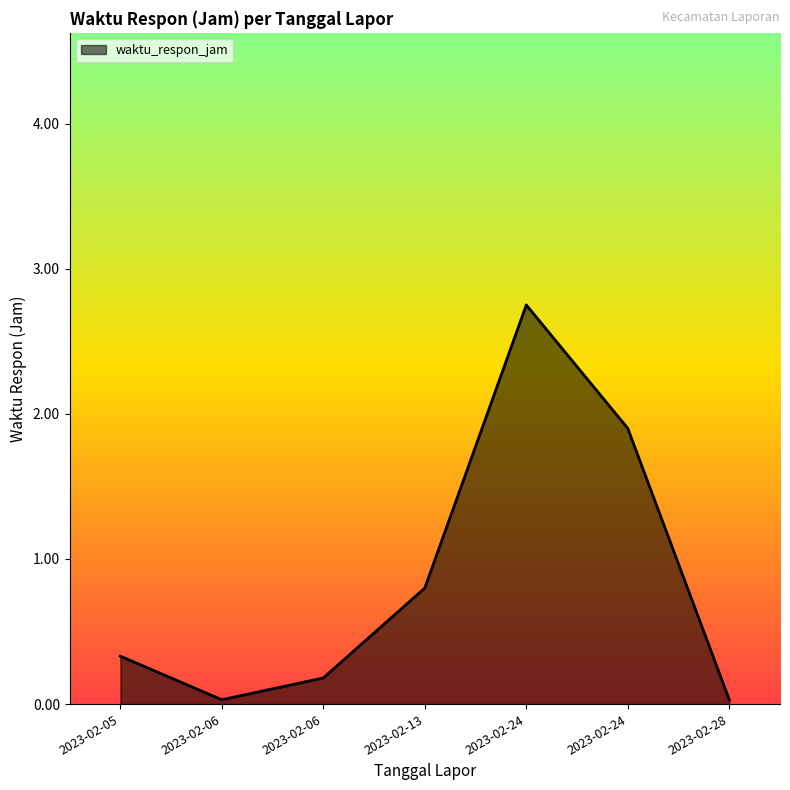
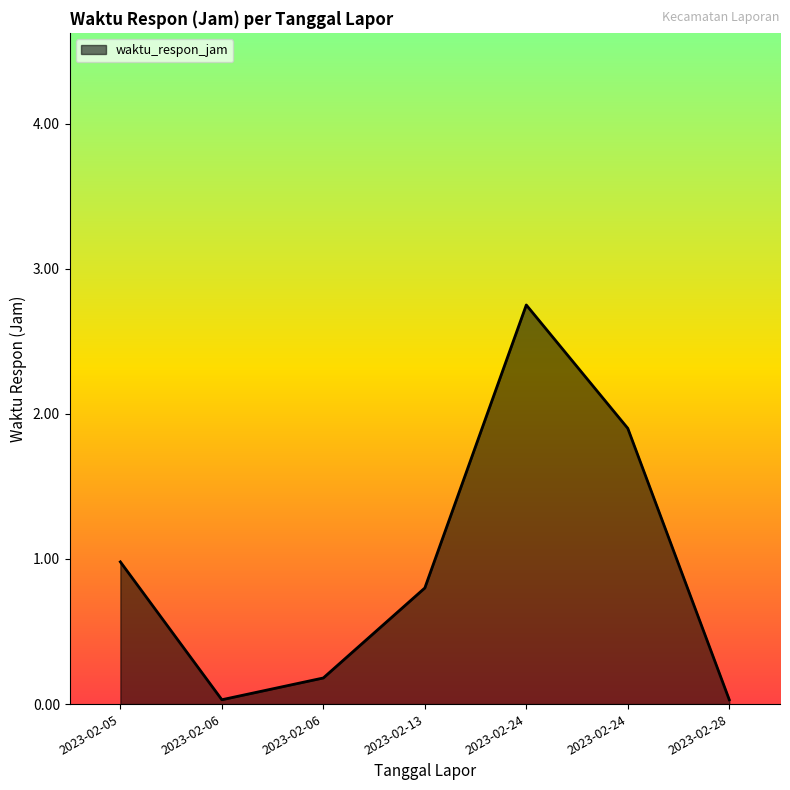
  {
-   "2023-02-05": 0.33,
+   "2023-02-05": 0.98,
    "2023-02-13": 0.80,
    "2023-02-28": 0.03
  }
